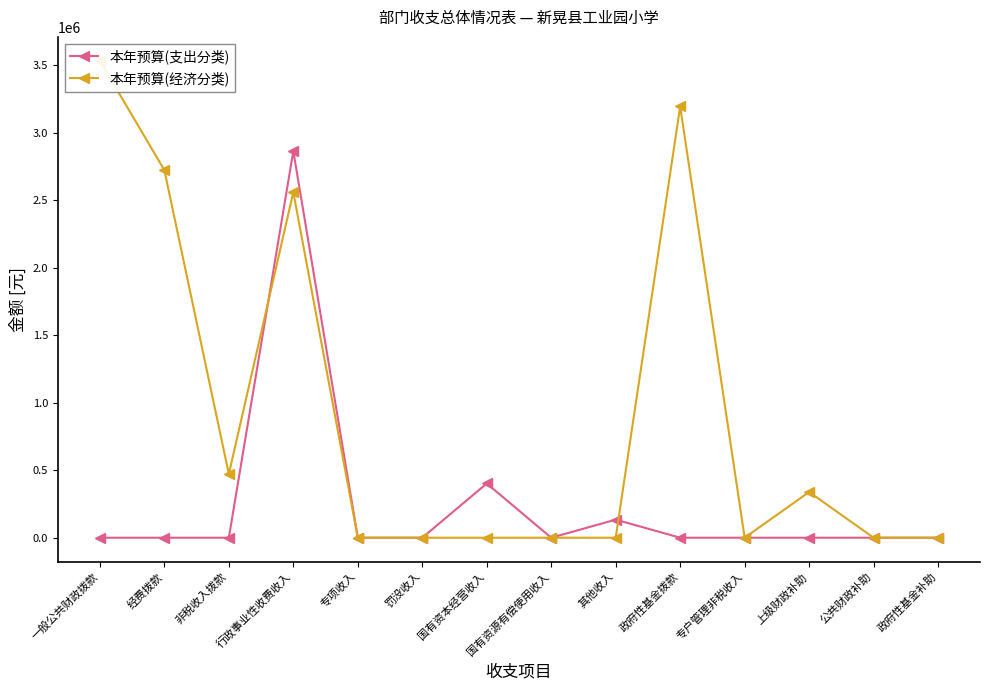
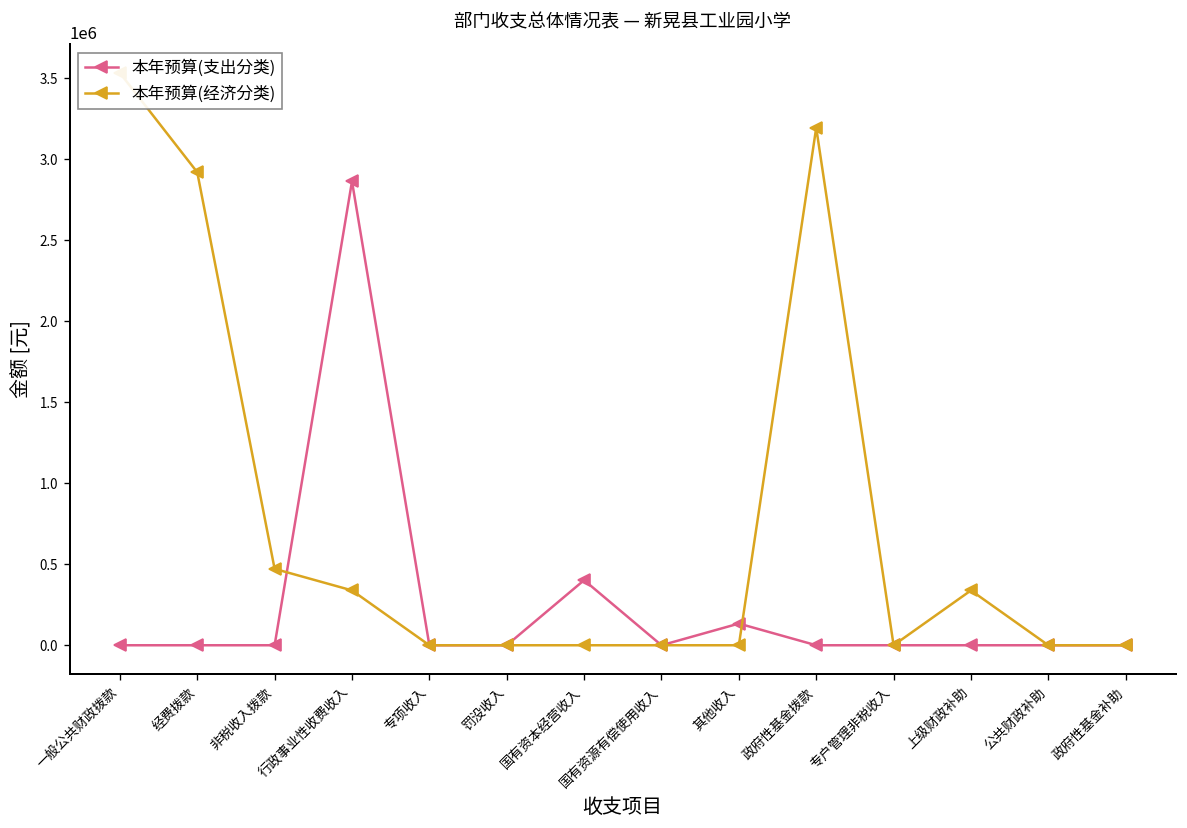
  {
    "本年预算(支出分类)": {
      "一般公共财政拨款": 0,
      "经费拨款": 0,
      "非税收入拨款": 0,
      "行政事业性收费收入": 2860000,
      "国有资本经营收入": 400000,
      "其他收入": 130000,
      "政府性基金拨款": 0,
      "上级财政补助": 0
    },
    "本年预算(经济分类)": {
-     "经费拨款": 2720000,
+     "经费拨款": 2920000,
      "非税收入拨款": 470000,
-     "行政事业性收费收入": 2560000,
+     "行政事业性收费收入": 340000,
      "国有资本经营收入": 0,
      "其他收入": 0,
      "政府性基金拨款": 3190000,
      "上级财政补助": 340000
    }
  }
